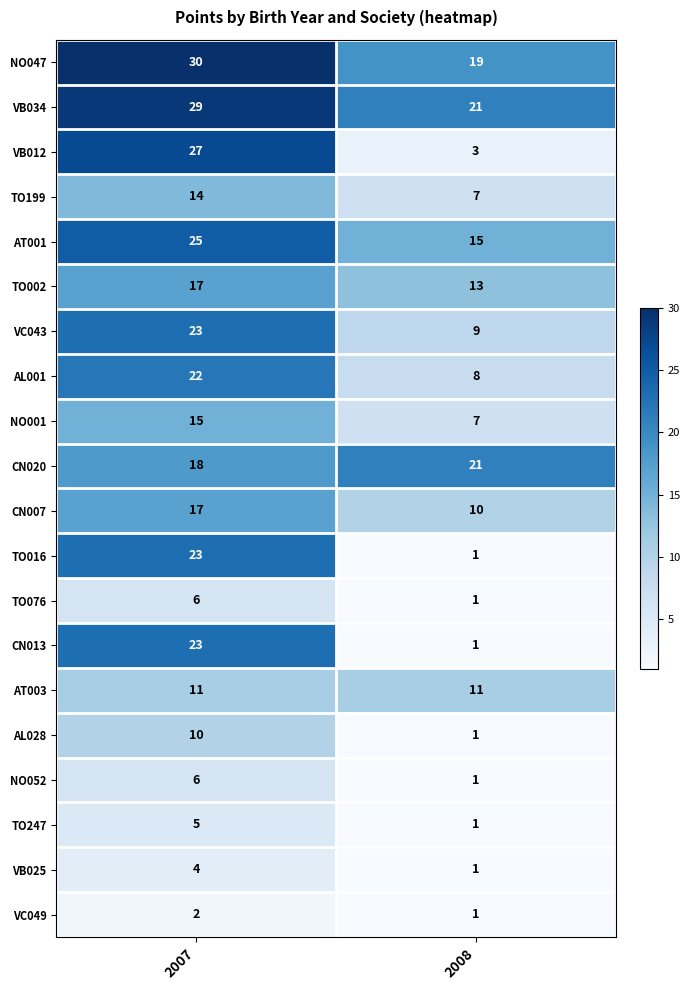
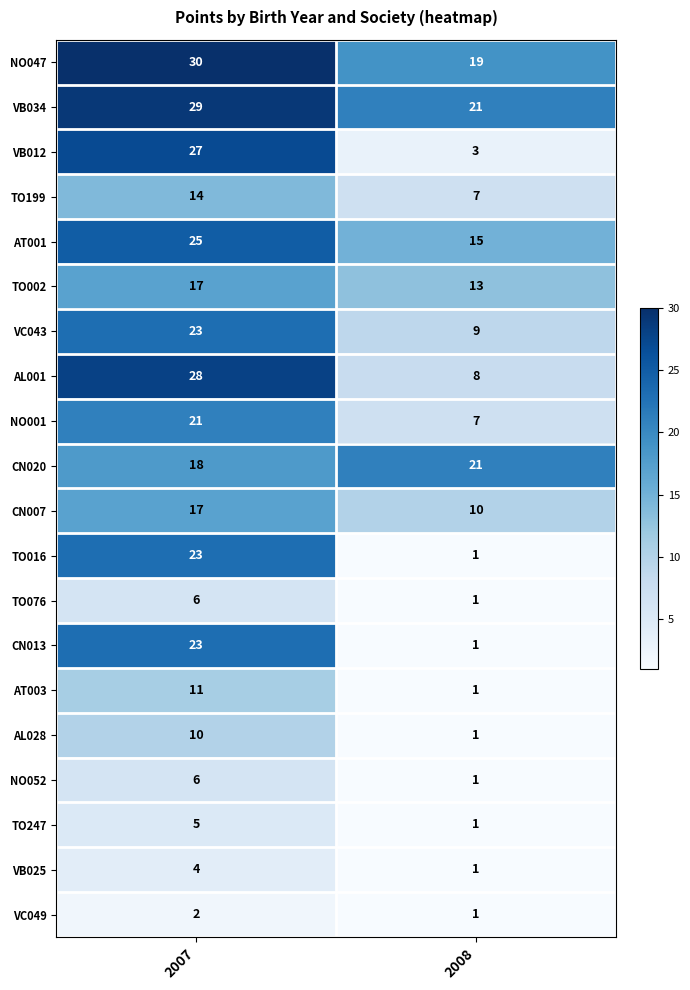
  {
    "NO047": {
      "2007": 30,
      "2008": 19
    },
    "VB034": {
      "2007": 29,
      "2008": 21
    },
    "VB012": {
      "2007": 27,
      "2008": 3
    },
    "TO199": {
      "2007": 14,
      "2008": 7
    },
    "AT001": {
      "2007": 25,
      "2008": 15
    },
    "TO002": {
      "2007": 17,
      "2008": 13
    },
    "VC043": {
      "2007": 23,
      "2008": 9
    },
    "AL001": {
-     "2007": 22,
+     "2007": 28,
      "2008": 8
    },
    "NO001": {
-     "2007": 15,
+     "2007": 21,
      "2008": 7
    },
    "CN020": {
      "2007": 18,
      "2008": 21
    },
    "CN007": {
      "2007": 17,
      "2008": 10
    },
    "TO016": {
      "2007": 23,
      "2008": 1
    },
    "TO076": {
      "2007": 6,
      "2008": 1
    },
    "CN013": {
      "2007": 23,
      "2008": 1
    },
    "AT003": {
      "2007": 11,
-     "2008": 11
+     "2008": 1
    },
    "AL028": {
      "2007": 10,
      "2008": 1
    },
    "NO052": {
      "2007": 6,
      "2008": 1
    },
    "TO247": {
      "2007": 5,
      "2008": 1
    },
    "VB025": {
      "2007": 4,
      "2008": 1
    },
    "VC049": {
      "2007": 2,
      "2008": 1
    }
  }
